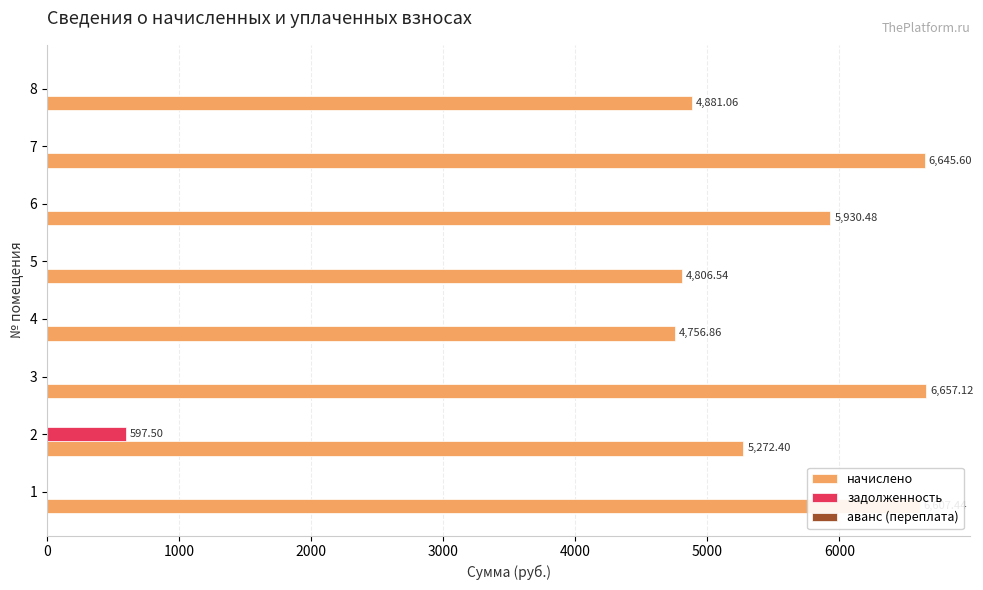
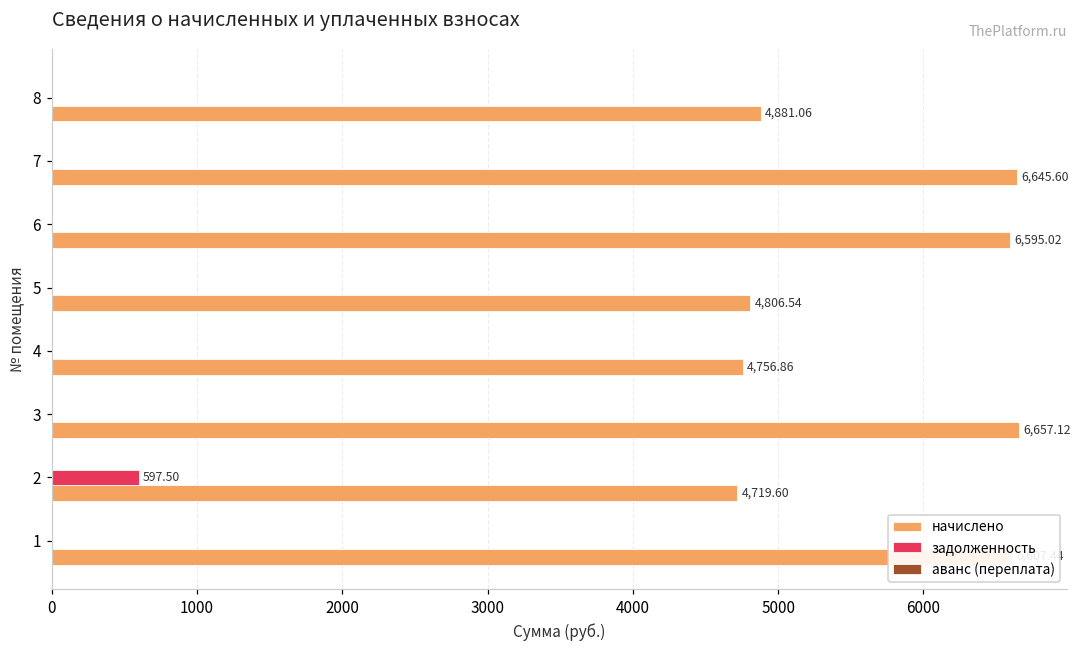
  {
    "начислено": {
      "8": "4,881.06",
      "7": "6,645.60",
-     "6": "5,930.48",
+     "6": "6,595.02",
      "5": "4,806.54",
      "4": "4,756.86",
      "3": "6,657.12",
-     "2": "5,272.40"
+     "2": "4,719.60"
    },
    "задолженность": {
      "2": "597.50"
    },
    "аванс (переплата)": {
      "8": "0",
      "7": "0",
      "6": "0",
      "5": "0",
      "4": "0",
      "3": "0",
      "2": "0",
      "1": "0"
    }
  }
